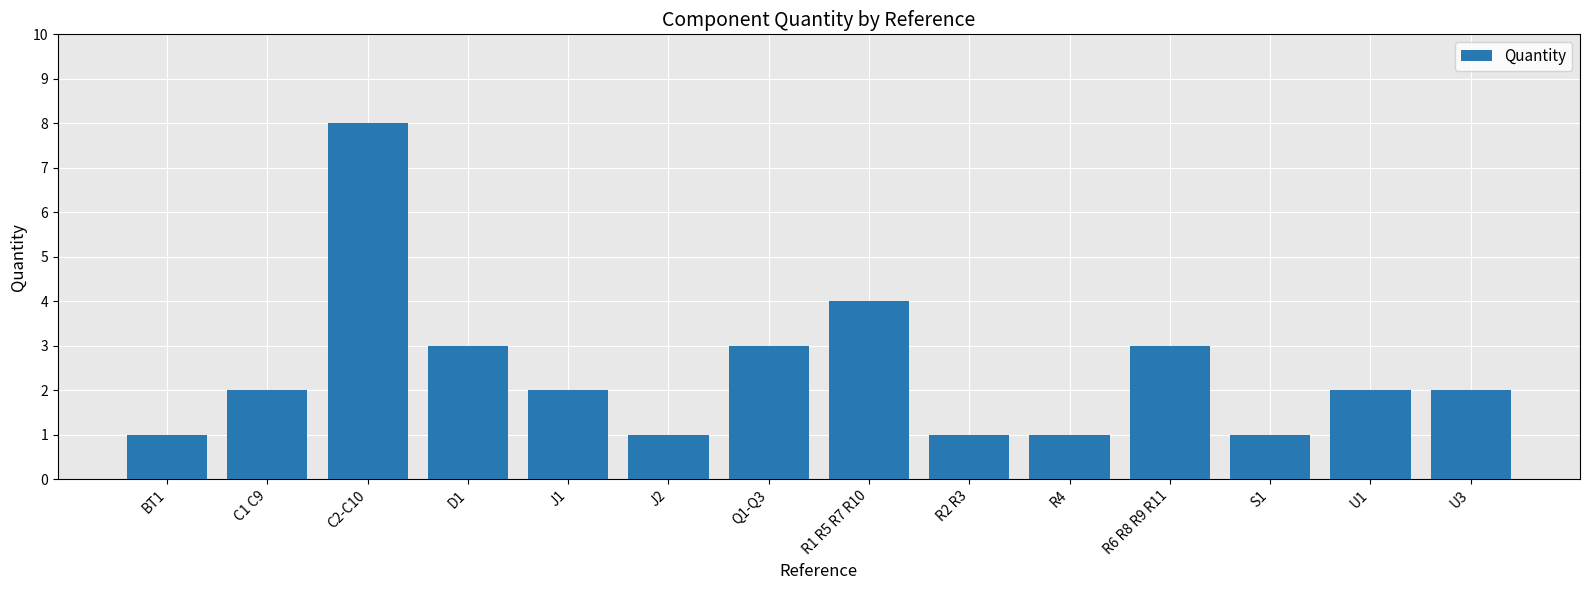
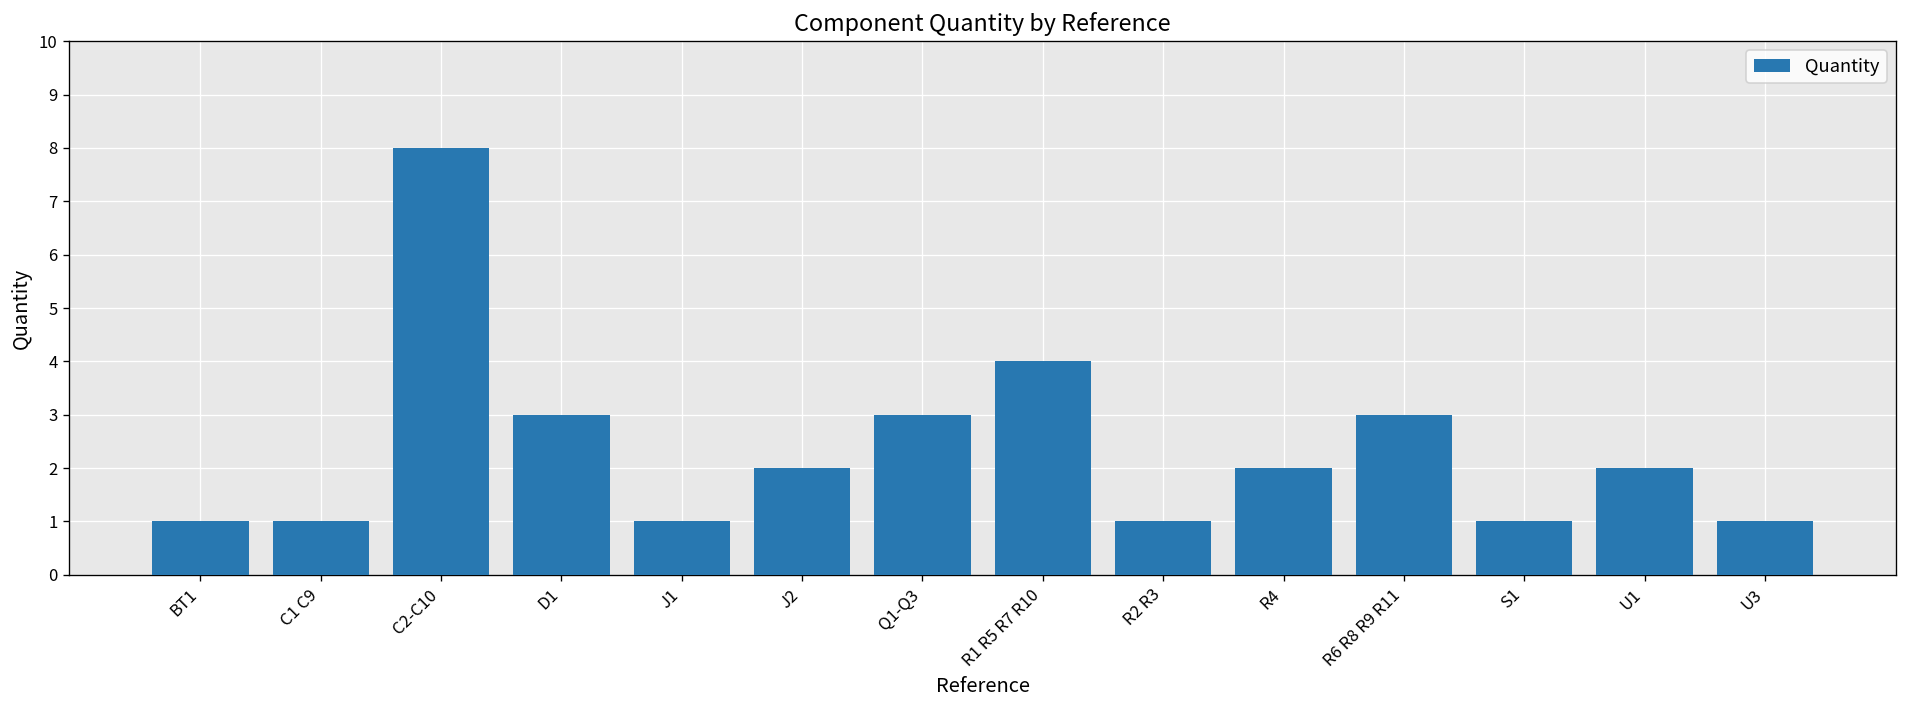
  {
    "BT1": 1,
-   "C1 C9": 2,
+   "C1 C9": 1,
    "C2-C10": 8,
    "D1": 3,
-   "J1": 2,
-   "J2": 1,
+   "J1": 1,
+   "J2": 2,
    "Q1-Q3": 3,
    "R1 R5 R7 R10": 4,
    "R2 R3": 1,
-   "R4": 1,
+   "R4": 2,
    "R6 R8 R9 R11": 3,
    "S1": 1,
    "U1": 2,
-   "U3": 2
+   "U3": 1
  }
